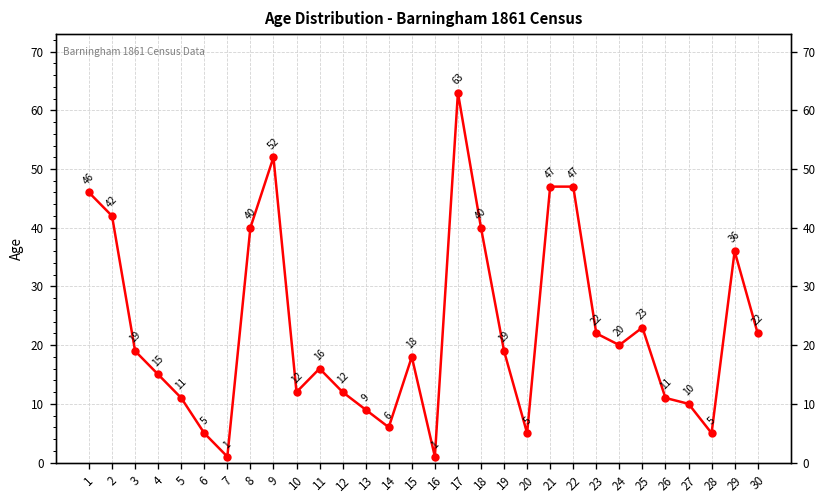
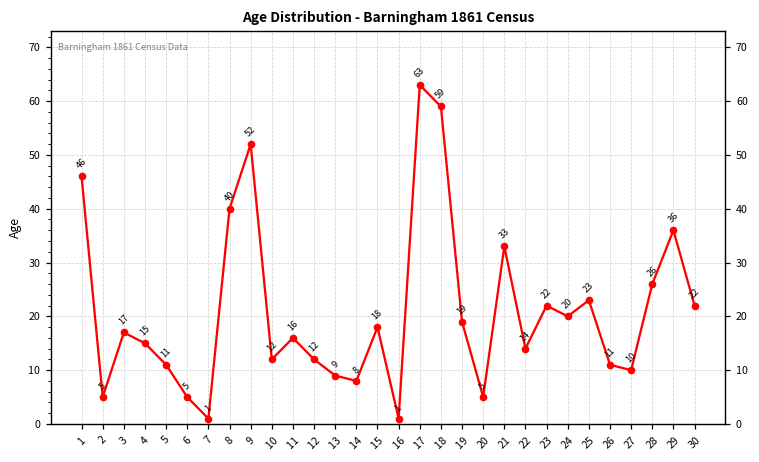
  {
    "1": 46,
-   "2": 42,
-   "3": 19,
+   "2": 5,
+   "3": 17,
    "4": 15,
    "5": 11,
    "6": 5,
    "7": 1,
    "8": 40,
    "9": 52,
    "10": 12,
    "11": 16,
    "12": 12,
    "13": 9,
-   "14": 6,
+   "14": 8,
    "15": 18,
    "16": 1,
    "17": 63,
-   "18": 40,
+   "18": 59,
    "19": 19,
    "20": 5,
-   "21": 47,
-   "22": 47,
+   "21": 33,
+   "22": 14,
    "23": 22,
    "24": 20,
    "25": 23,
    "26": 11,
    "27": 10,
-   "28": 5,
+   "28": 26,
    "29": 36,
    "30": 22
  }
